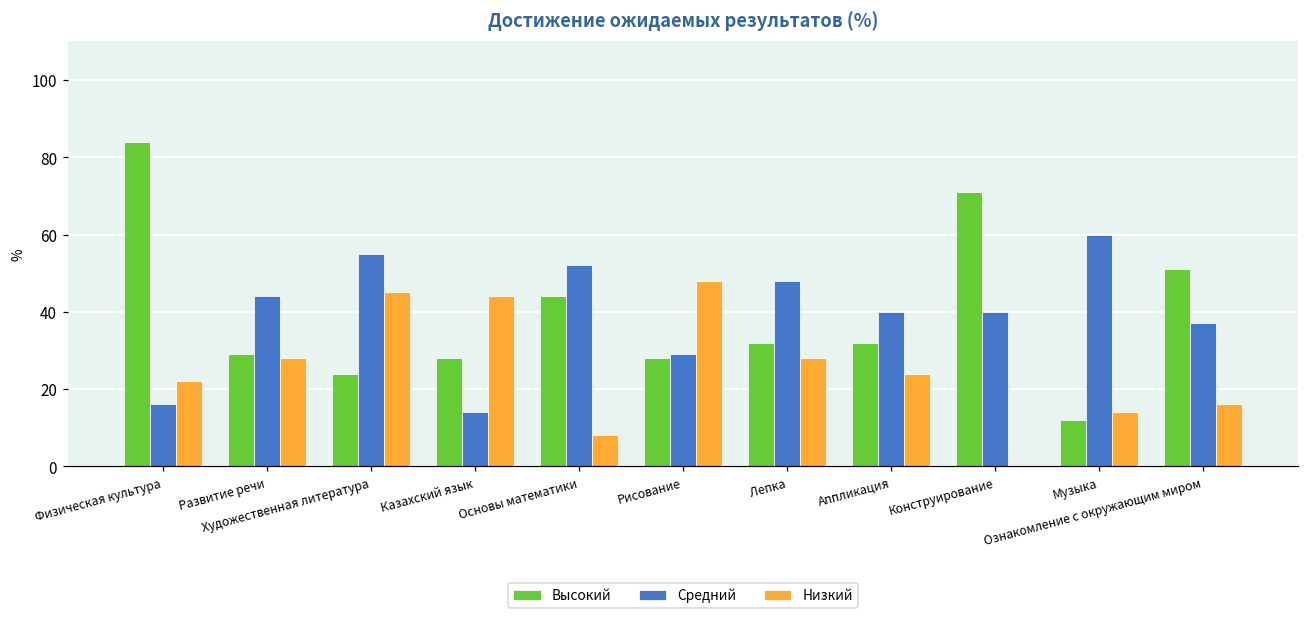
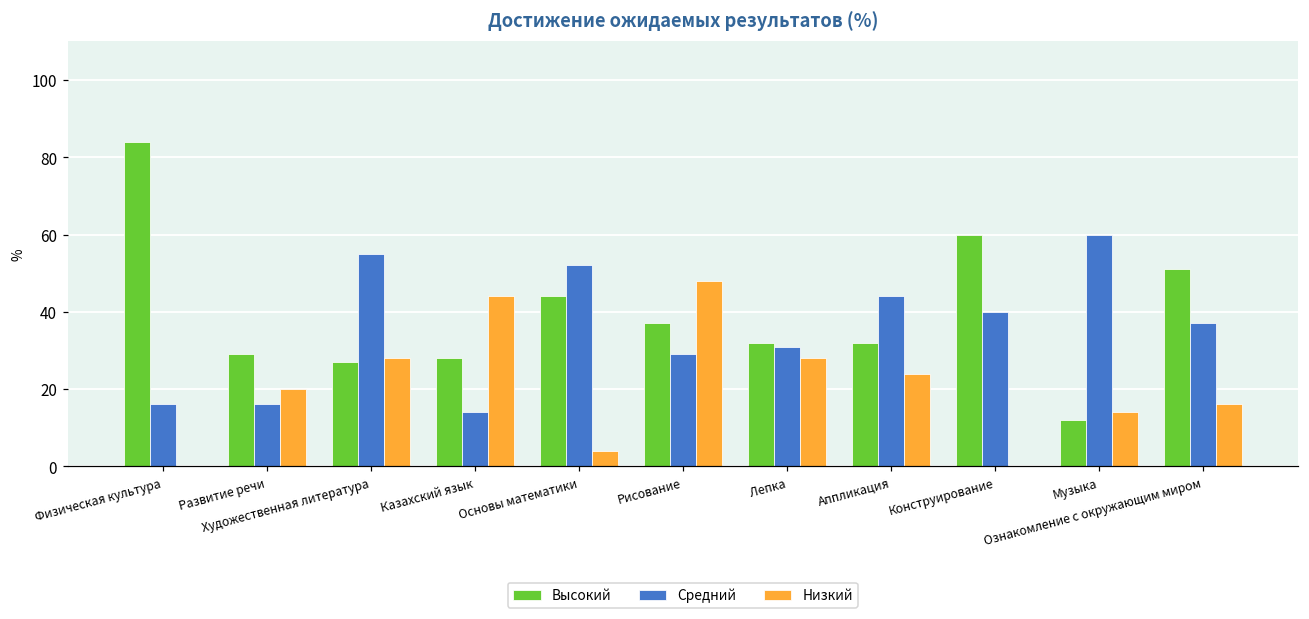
  {
    "Высокий": {
      "Физическая культура": 84,
      "Развитие речи": 29,
-     "Художественная литература": 24,
+     "Художественная литература": 27,
      "Казахский язык": 28,
      "Основы математики": 44,
-     "Рисование": 28,
+     "Рисование": 37,
      "Лепка": 32,
      "Аппликация": 32,
-     "Конструирование": 71,
+     "Конструирование": 60,
      "Музыка": 12,
      "Ознакомление с окружающим миром": 51
    },
    "Средний": {
      "Физическая культура": 16,
-     "Развитие речи": 44,
+     "Развитие речи": 16,
      "Художественная литература": 55,
      "Казахский язык": 14,
      "Основы математики": 52,
      "Рисование": 29,
-     "Лепка": 48,
-     "Аппликация": 40,
+     "Лепка": 31,
+     "Аппликация": 44,
      "Конструирование": 40,
      "Музыка": 60,
      "Ознакомление с окружающим миром": 37
    },
    "Низкий": {
-     "Физическая культура": 22,
-     "Развитие речи": 28,
-     "Художественная литература": 45,
+     "Физическая культура": 0,
+     "Развитие речи": 20,
+     "Художественная литература": 28,
      "Казахский язык": 44,
-     "Основы математики": 8,
+     "Основы математики": 4,
      "Рисование": 48,
      "Лепка": 28,
      "Аппликация": 24,
      "Конструирование": 0,
      "Музыка": 14,
      "Ознакомление с окружающим миром": 16
    }
  }
